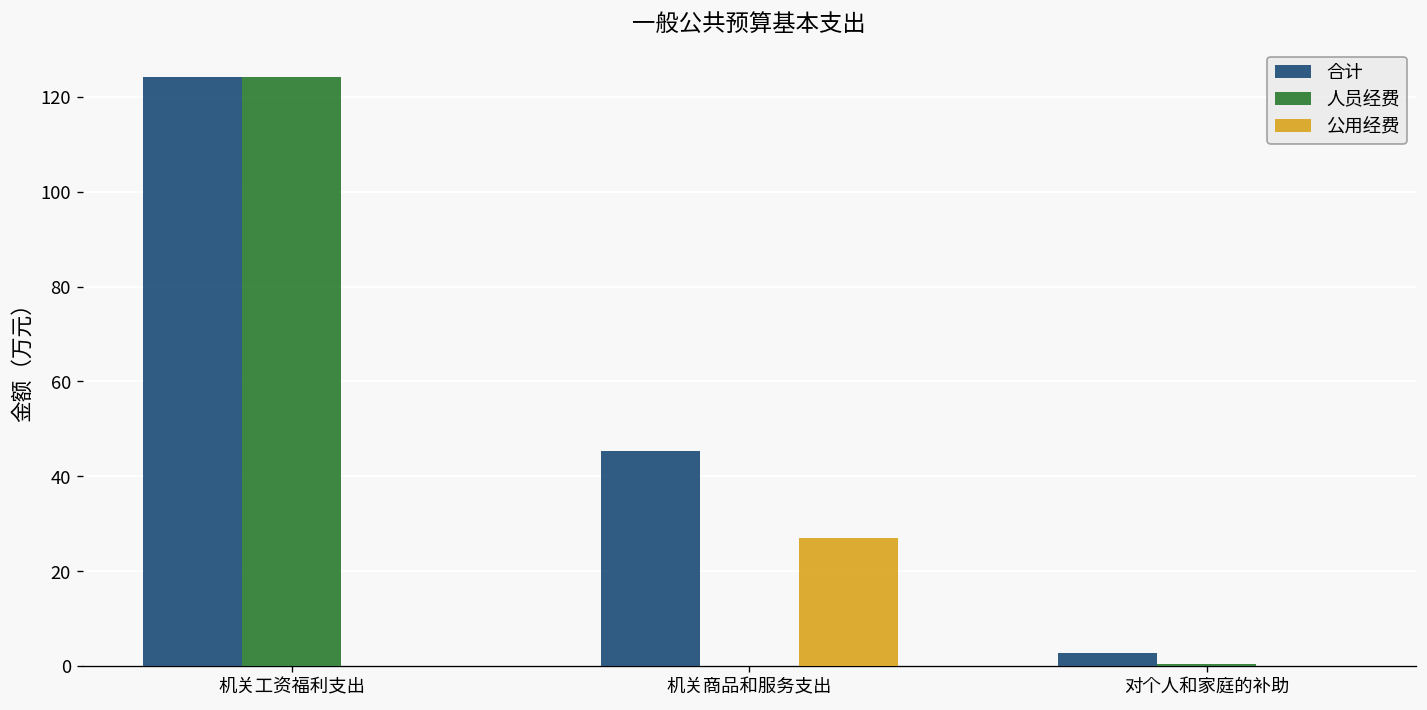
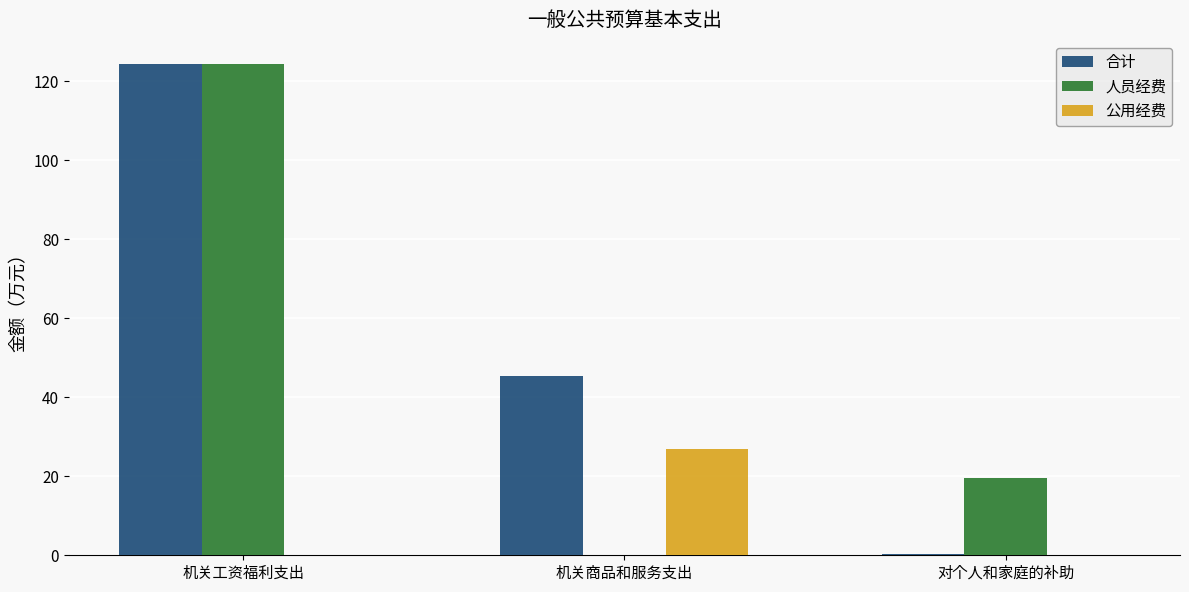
  {
    "合计": {
      "机关工资福利支出": 124,
      "机关商品和服务支出": 45,
-     "对个人和家庭的补助": 3
+     "对个人和家庭的补助": 0
    },
    "人员经费": {
      "机关工资福利支出": 124,
      "机关商品和服务支出": 0,
-     "对个人和家庭的补助": 0
+     "对个人和家庭的补助": 19
    },
    "公用经费": {
      "机关工资福利支出": 0,
      "机关商品和服务支出": 27,
      "对个人和家庭的补助": 0
    }
  }
